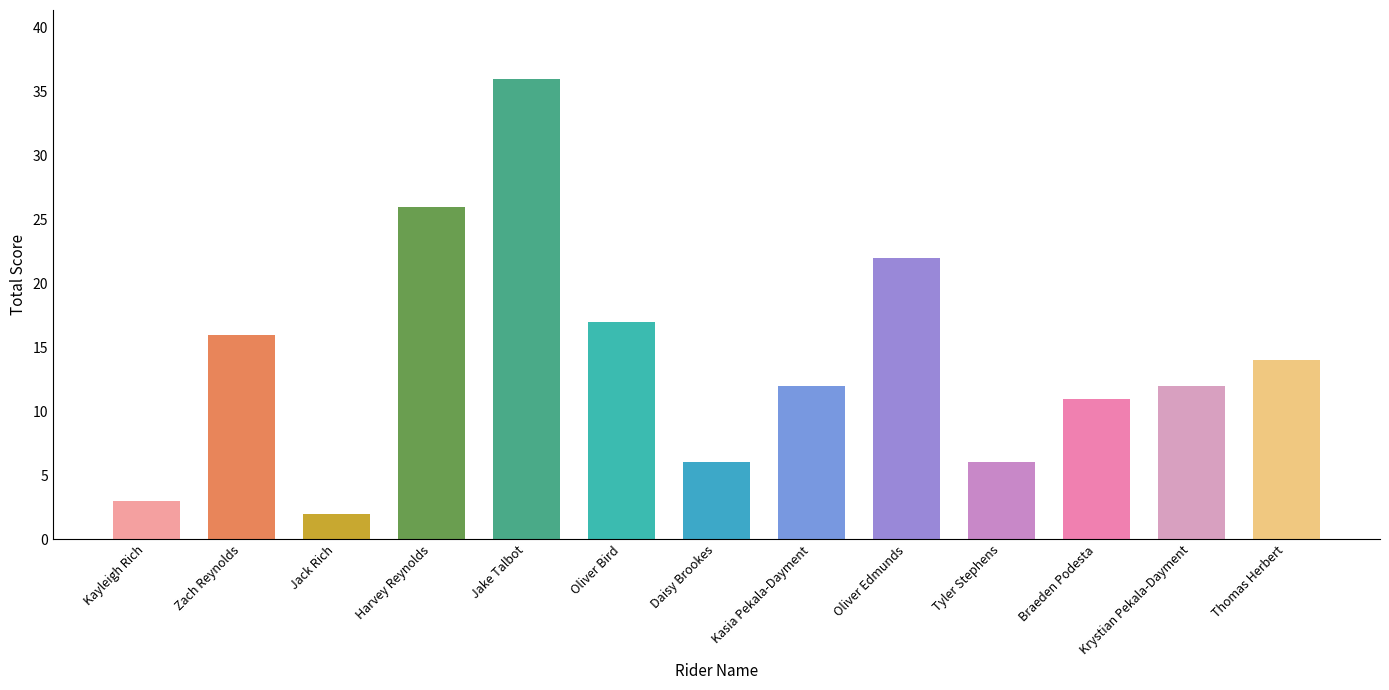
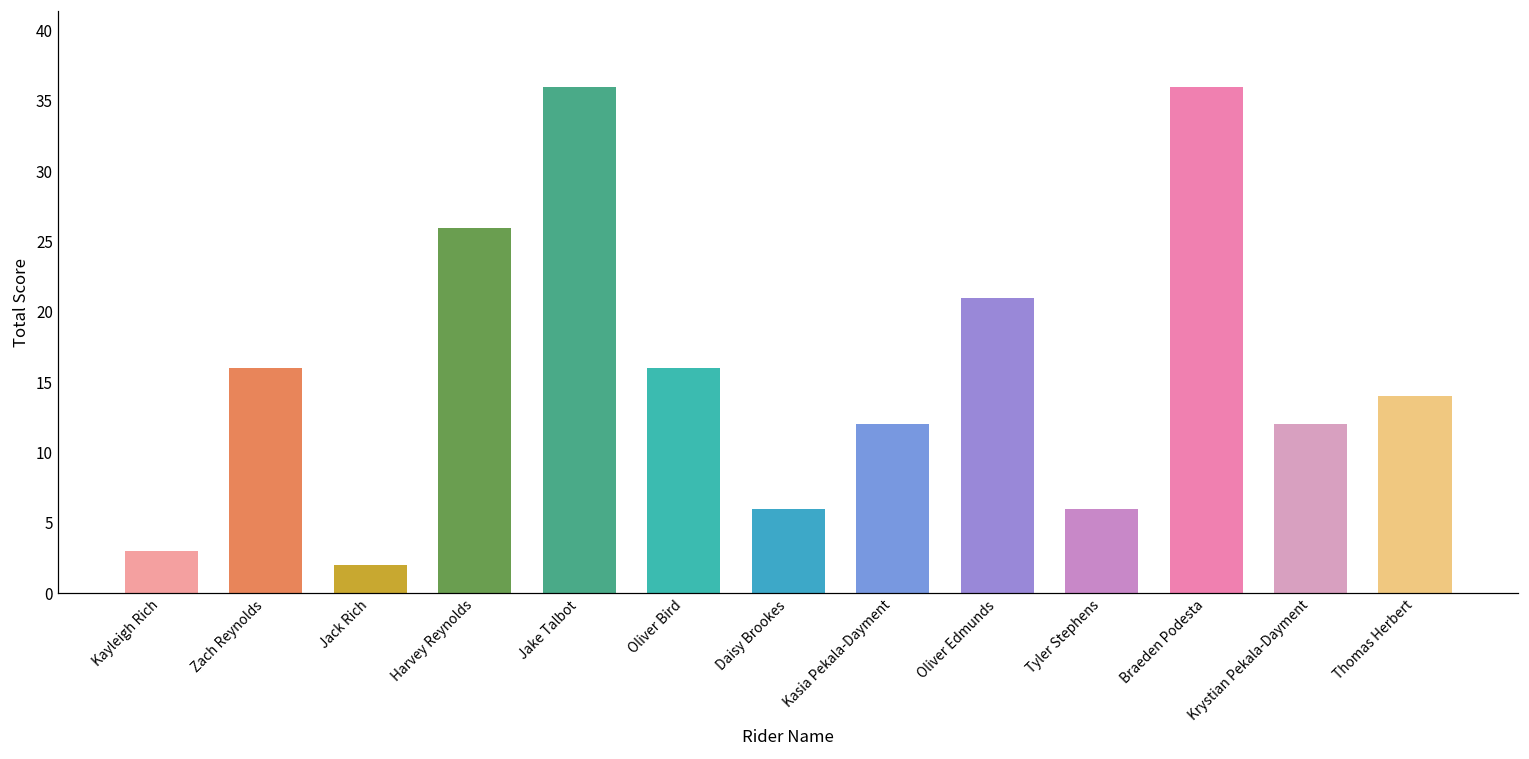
  {
    "Kayleigh Rich": 3,
    "Zach Reynolds": 16,
    "Jack Rich": 2,
    "Harvey Reynolds": 26,
    "Jake Talbot": 36,
-   "Oliver Bird": 17,
+   "Oliver Bird": 16,
    "Daisy Brookes": 6,
    "Kasia Pekala-Dayment": 12,
-   "Oliver Edmunds": 22,
+   "Oliver Edmunds": 21,
    "Tyler Stephens": 6,
-   "Braeden Podesta": 11,
+   "Braeden Podesta": 36,
    "Krystian Pekala-Dayment": 12,
    "Thomas Herbert": 14
  }
